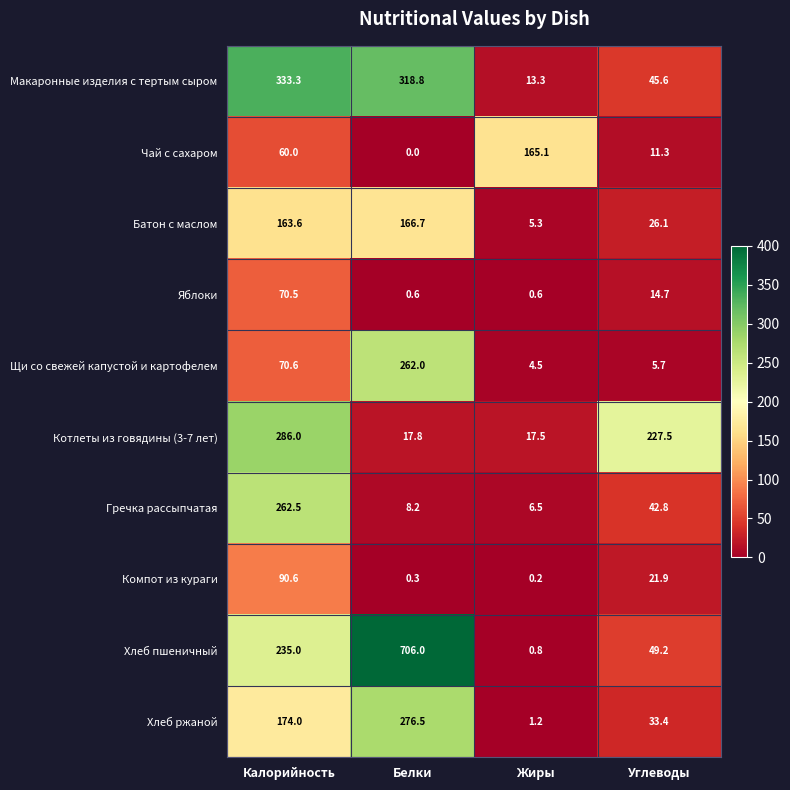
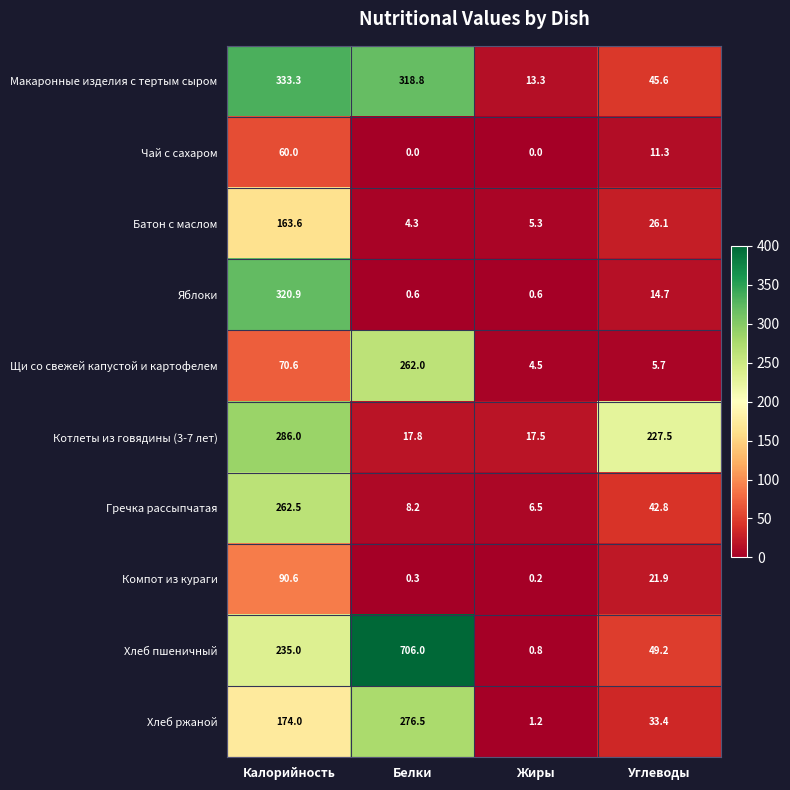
  {
    "Макаронные изделия с тертым сыром": {
      "Калорийность": 333.3,
      "Белки": 318.8,
      "Жиры": 13.3,
      "Углеводы": 45.6
    },
    "Чай с сахаром": {
      "Калорийность": 60.0,
      "Белки": 0.0,
-     "Жиры": 165.1,
+     "Жиры": 0.0,
      "Углеводы": 11.3
    },
    "Батон с маслом": {
      "Калорийность": 163.6,
-     "Белки": 166.7,
+     "Белки": 4.3,
      "Жиры": 5.3,
      "Углеводы": 26.1
    },
    "Яблоки": {
-     "Калорийность": 70.5,
+     "Калорийность": 320.9,
      "Белки": 0.6,
      "Жиры": 0.6,
      "Углеводы": 14.7
    },
    "Щи со свежей капустой и картофелем": {
      "Калорийность": 70.6,
      "Белки": 262.0,
      "Жиры": 4.5,
      "Углеводы": 5.7
    },
    "Котлеты из говядины (3-7 лет)": {
      "Калорийность": 286.0,
      "Белки": 17.8,
      "Жиры": 17.5,
      "Углеводы": 227.5
    },
    "Гречка рассыпчатая": {
      "Калорийность": 262.5,
      "Белки": 8.2,
      "Жиры": 6.5,
      "Углеводы": 42.8
    },
    "Компот из кураги": {
      "Калорийность": 90.6,
      "Белки": 0.3,
      "Жиры": 0.2,
      "Углеводы": 21.9
    },
    "Хлеб пшеничный": {
      "Калорийность": 235.0,
      "Белки": 706.0,
      "Жиры": 0.8,
      "Углеводы": 49.2
    },
    "Хлеб ржаной": {
      "Калорийность": 174.0,
      "Белки": 276.5,
      "Жиры": 1.2,
      "Углеводы": 33.4
    }
  }
